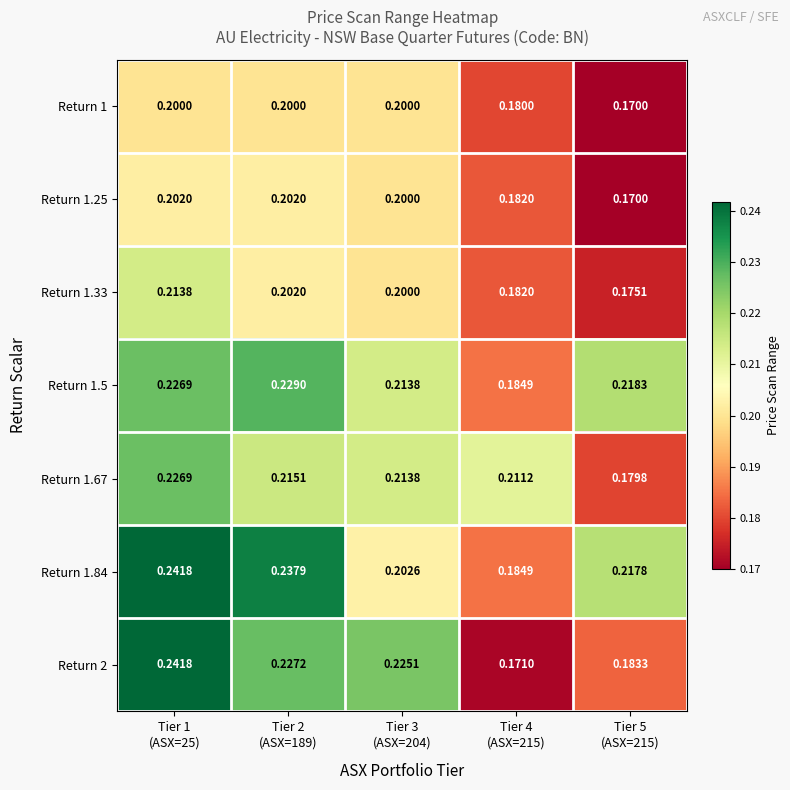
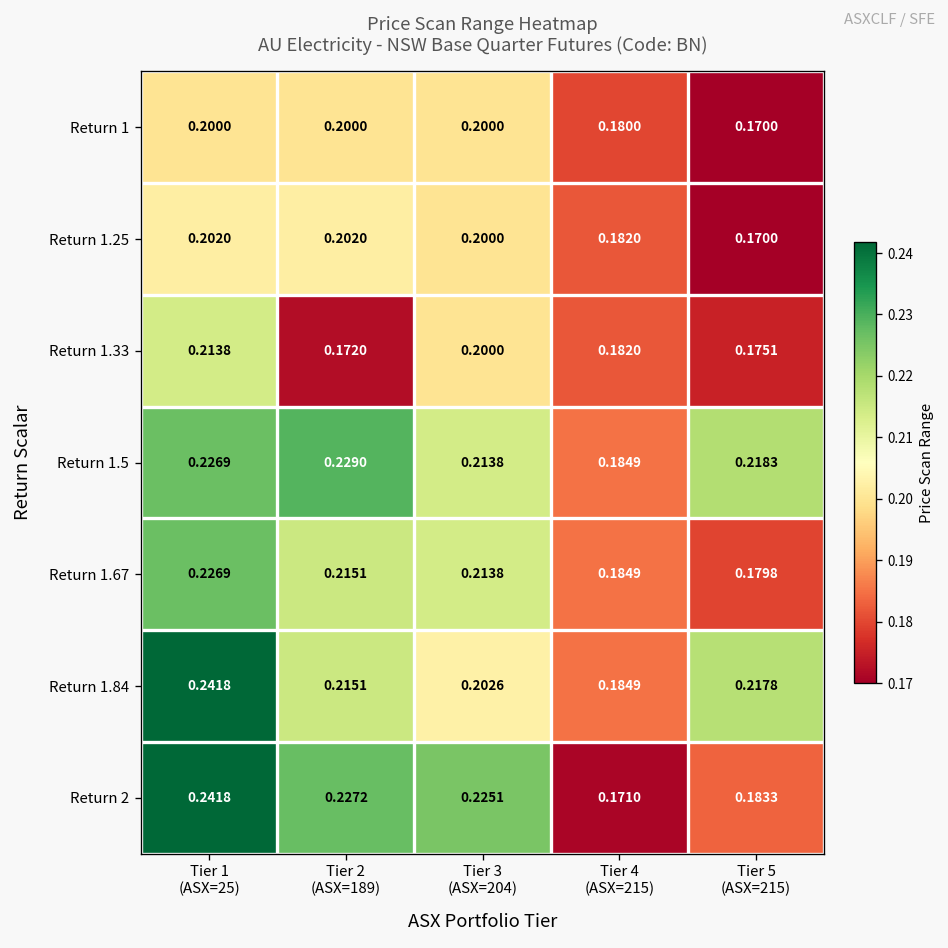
  {
    "Return 1": {
      "Tier 1 (ASX=25)": 0.2000,
      "Tier 2 (ASX=189)": 0.2000,
      "Tier 3 (ASX=204)": 0.2000,
      "Tier 4 (ASX=215)": 0.1800,
      "Tier 5 (ASX=215)": 0.1700
    },
    "Return 1.25": {
      "Tier 1 (ASX=25)": 0.2020,
      "Tier 2 (ASX=189)": 0.2020,
      "Tier 3 (ASX=204)": 0.2000,
      "Tier 4 (ASX=215)": 0.1820,
      "Tier 5 (ASX=215)": 0.1700
    },
    "Return 1.33": {
      "Tier 1 (ASX=25)": 0.2138,
-     "Tier 2 (ASX=189)": 0.2020,
+     "Tier 2 (ASX=189)": 0.1720,
      "Tier 3 (ASX=204)": 0.2000,
      "Tier 4 (ASX=215)": 0.1820,
      "Tier 5 (ASX=215)": 0.1751
    },
    "Return 1.5": {
      "Tier 1 (ASX=25)": 0.2269,
      "Tier 2 (ASX=189)": 0.2290,
      "Tier 3 (ASX=204)": 0.2138,
      "Tier 4 (ASX=215)": 0.1849,
      "Tier 5 (ASX=215)": 0.2183
    },
    "Return 1.67": {
      "Tier 1 (ASX=25)": 0.2269,
      "Tier 2 (ASX=189)": 0.2151,
      "Tier 3 (ASX=204)": 0.2138,
-     "Tier 4 (ASX=215)": 0.2112,
+     "Tier 4 (ASX=215)": 0.1849,
      "Tier 5 (ASX=215)": 0.1798
    },
    "Return 1.84": {
      "Tier 1 (ASX=25)": 0.2418,
-     "Tier 2 (ASX=189)": 0.2379,
+     "Tier 2 (ASX=189)": 0.2151,
      "Tier 3 (ASX=204)": 0.2026,
      "Tier 4 (ASX=215)": 0.1849,
      "Tier 5 (ASX=215)": 0.2178
    },
    "Return 2": {
      "Tier 1 (ASX=25)": 0.2418,
      "Tier 2 (ASX=189)": 0.2272,
      "Tier 3 (ASX=204)": 0.2251,
      "Tier 4 (ASX=215)": 0.1710,
      "Tier 5 (ASX=215)": 0.1833
    }
  }
